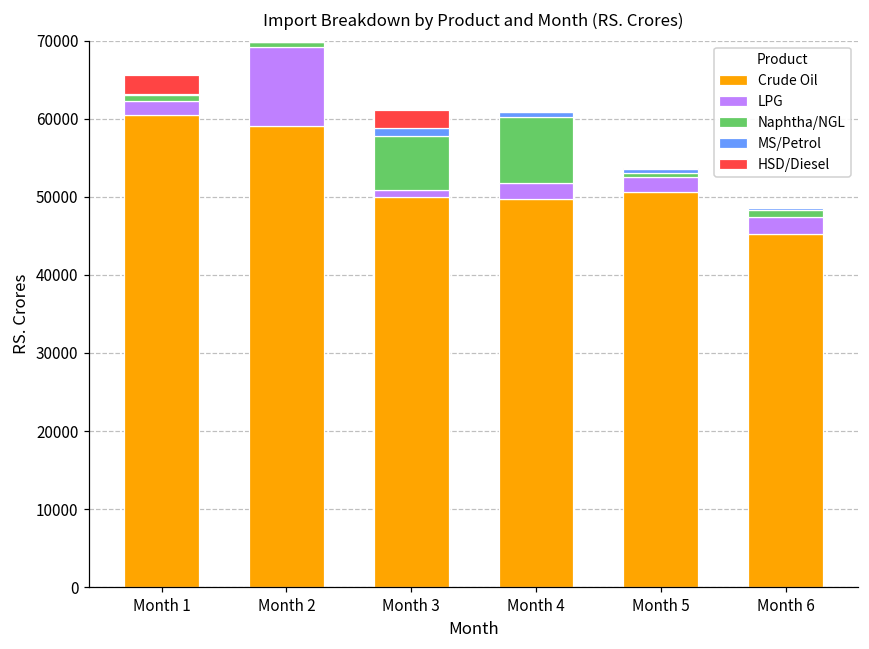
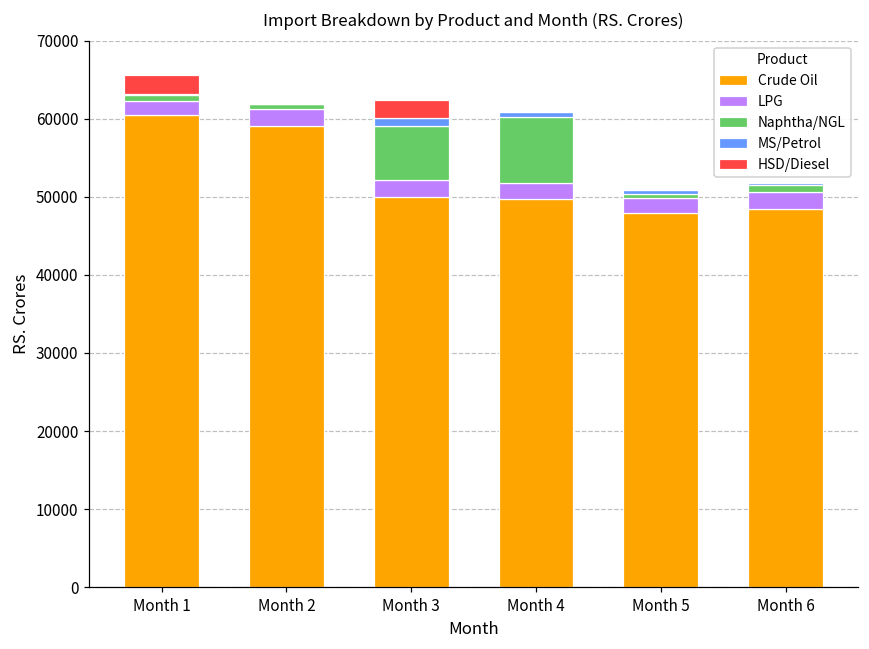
  {
    "Crude Oil": {
      "Month 1": 60000,
      "Month 2": 59000,
      "Month 3": 50000,
      "Month 4": 50000,
-     "Month 5": 51000,
-     "Month 6": 45000
+     "Month 5": 48000,
+     "Month 6": 48000
    },
    "LPG": {
      "Month 1": 2000,
-     "Month 2": 10000,
-     "Month 3": 1000,
+     "Month 2": 2000,
+     "Month 3": 2000,
      "Month 4": 2000,
      "Month 5": 2000,
      "Month 6": 2000
    },
    "Naphtha/NGL": {
      "Month 1": 1000,
      "Month 2": 1000,
      "Month 3": 7000,
      "Month 4": 8000,
      "Month 5": 1000,
      "Month 6": 1000
    },
    "MS/Petrol": {
      "Month 2": 0,
      "Month 3": 1000,
      "Month 4": 1000,
      "Month 5": 1000
    },
    "HSD/Diesel": {
      "Month 1": 2000,
      "Month 3": 2000
    }
  }
